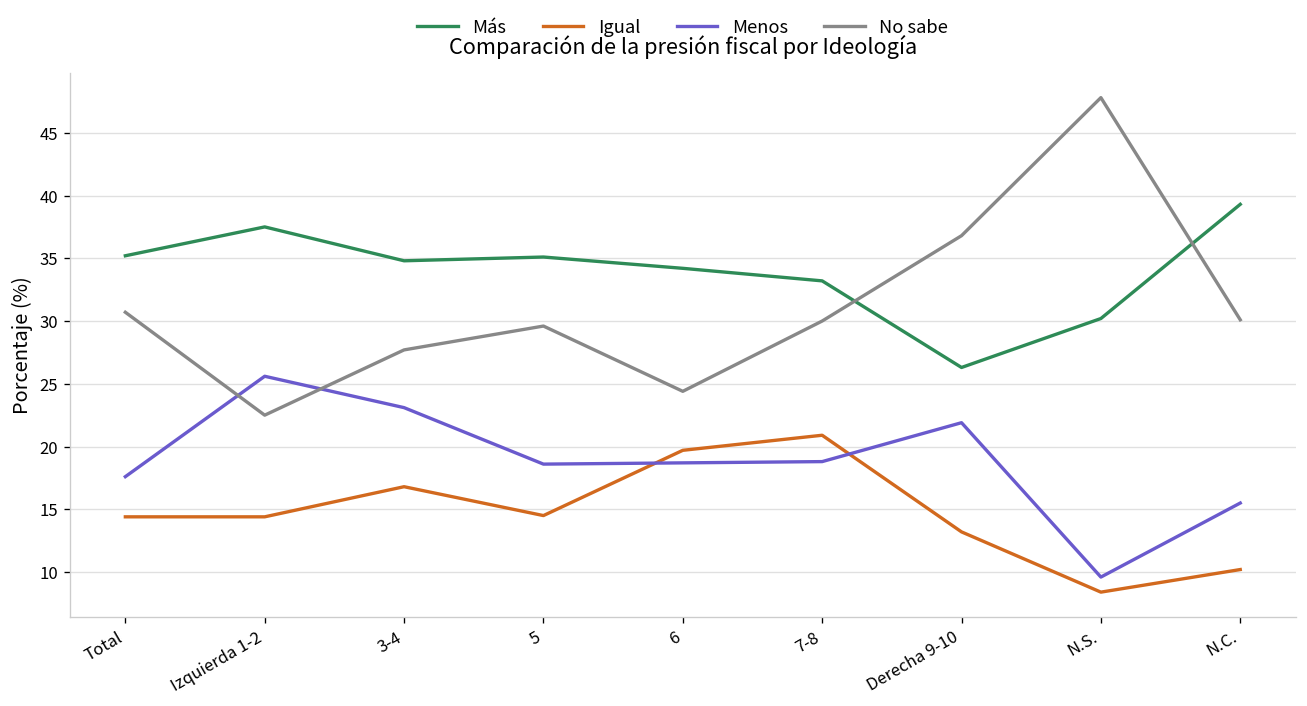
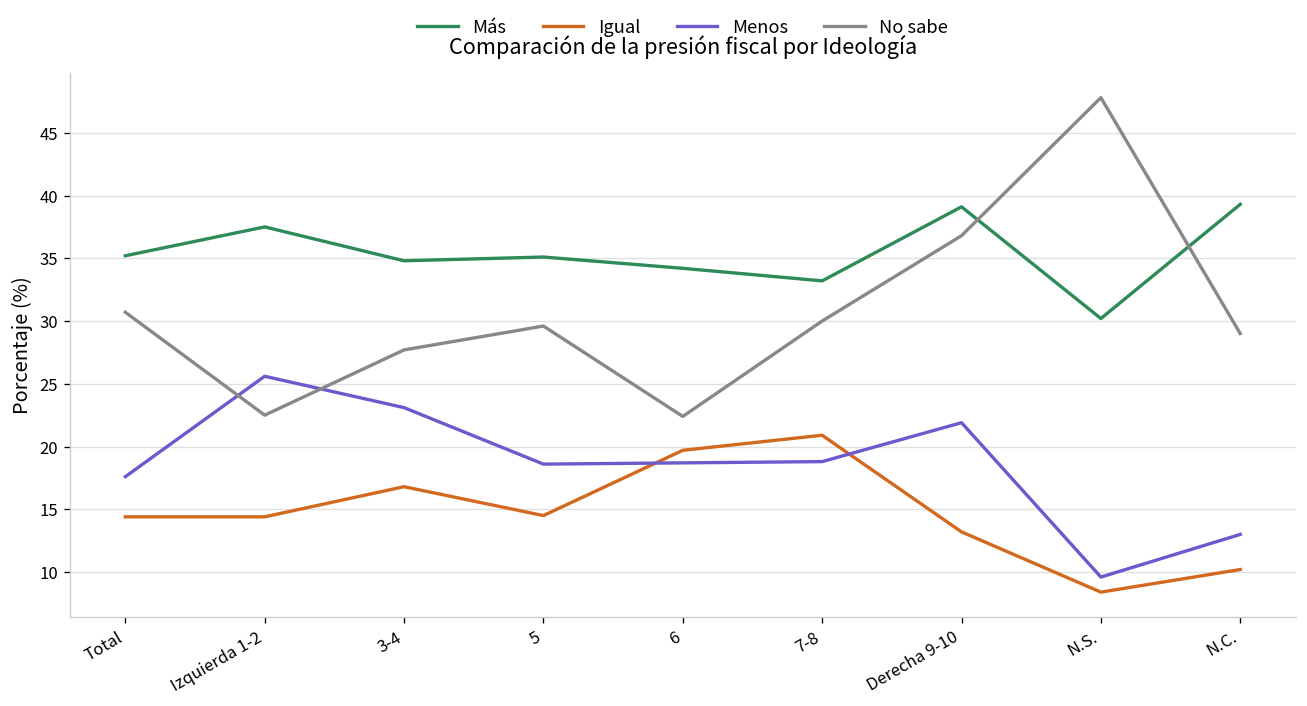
  {
    "Más": {
      "Total": 35.2,
      "Izquierda 1-2": 37.5,
      "3-4": 34.8,
      "5": 35.1,
      "6": 34.2,
      "7-8": 33.2,
-     "Derecha 9-10": 26.3,
+     "Derecha 9-10": 39.1,
      "N.S.": 30.2,
      "N.C.": 39.3
    },
    "Igual": {
      "Total": 14.4,
      "Izquierda 1-2": 14.4,
      "3-4": 16.8,
      "5": 14.5,
      "6": 19.7,
      "7-8": 20.9,
      "Derecha 9-10": 13.2,
      "N.S.": 8.4,
      "N.C.": 10.2
    },
    "Menos": {
      "Total": 17.6,
      "Izquierda 1-2": 25.6,
      "3-4": 23.1,
      "5": 18.6,
      "6": 18.7,
      "7-8": 18.8,
      "Derecha 9-10": 21.9,
      "N.S.": 9.6,
-     "N.C.": 15.5
+     "N.C.": 13.0
    },
    "No sabe": {
      "Total": 30.7,
      "Izquierda 1-2": 22.5,
      "3-4": 27.7,
      "5": 29.6,
-     "6": 24.4,
+     "6": 22.4,
      "7-8": 30.0,
      "Derecha 9-10": 36.8,
      "N.S.": 47.8,
-     "N.C.": 30.1
+     "N.C.": 29.0
    }
  }
